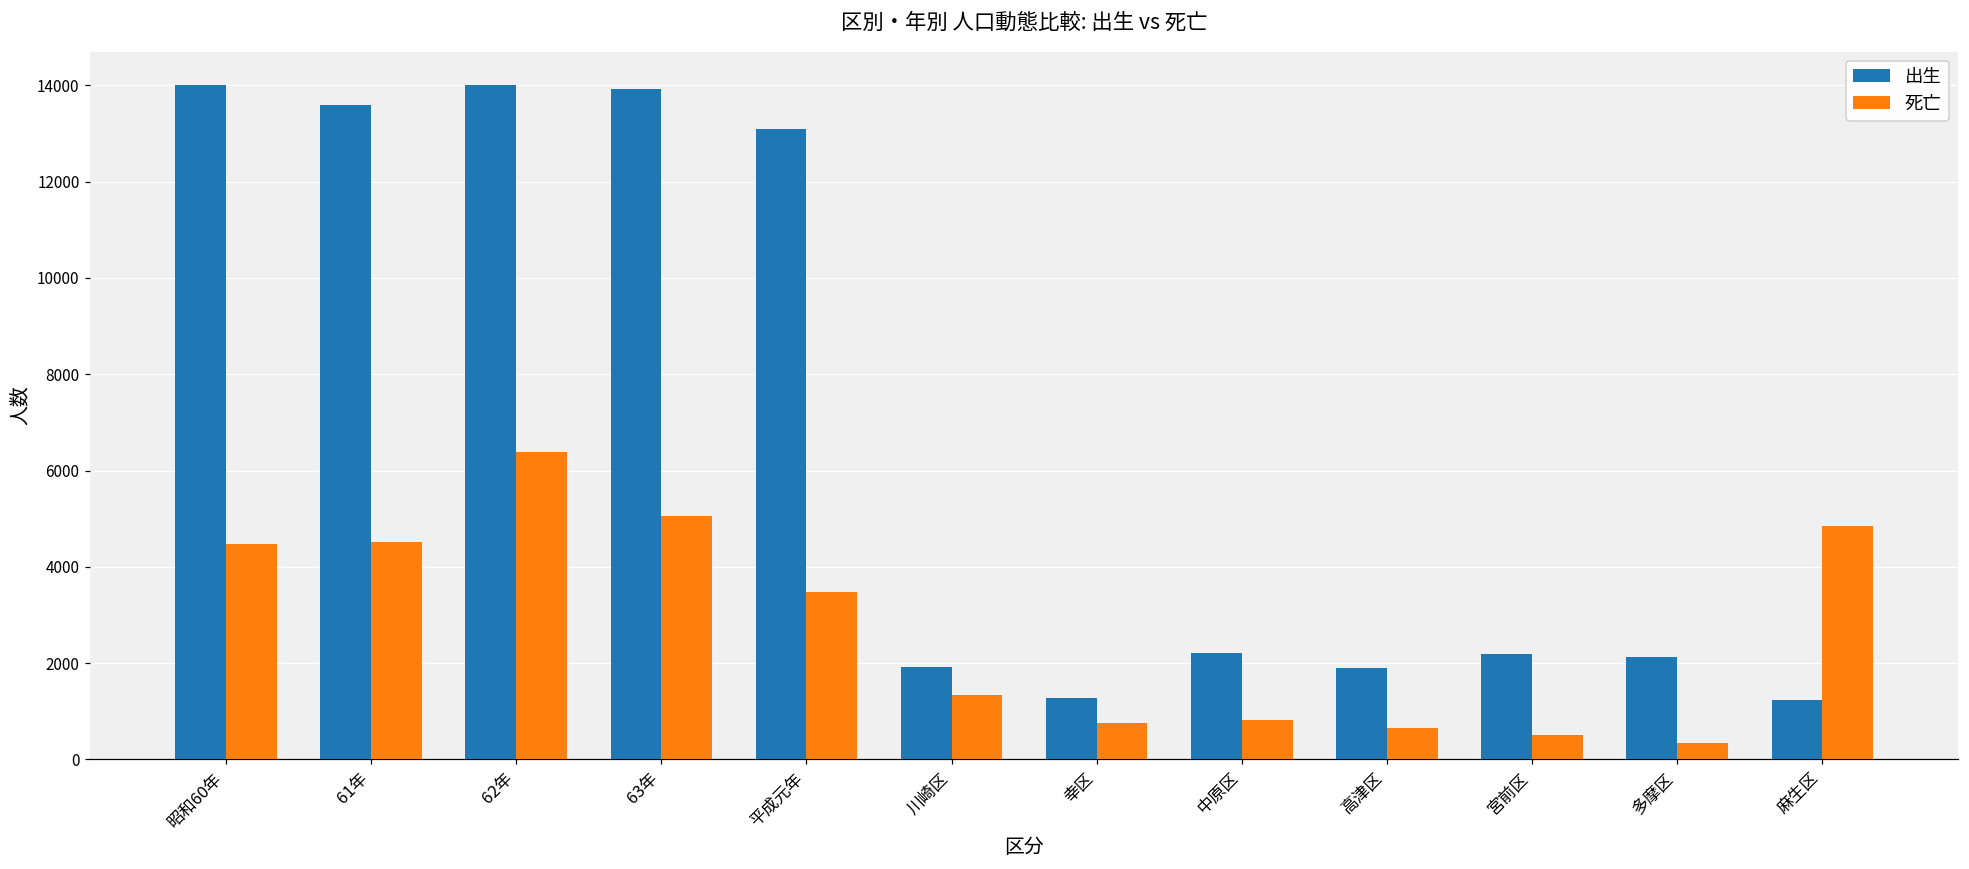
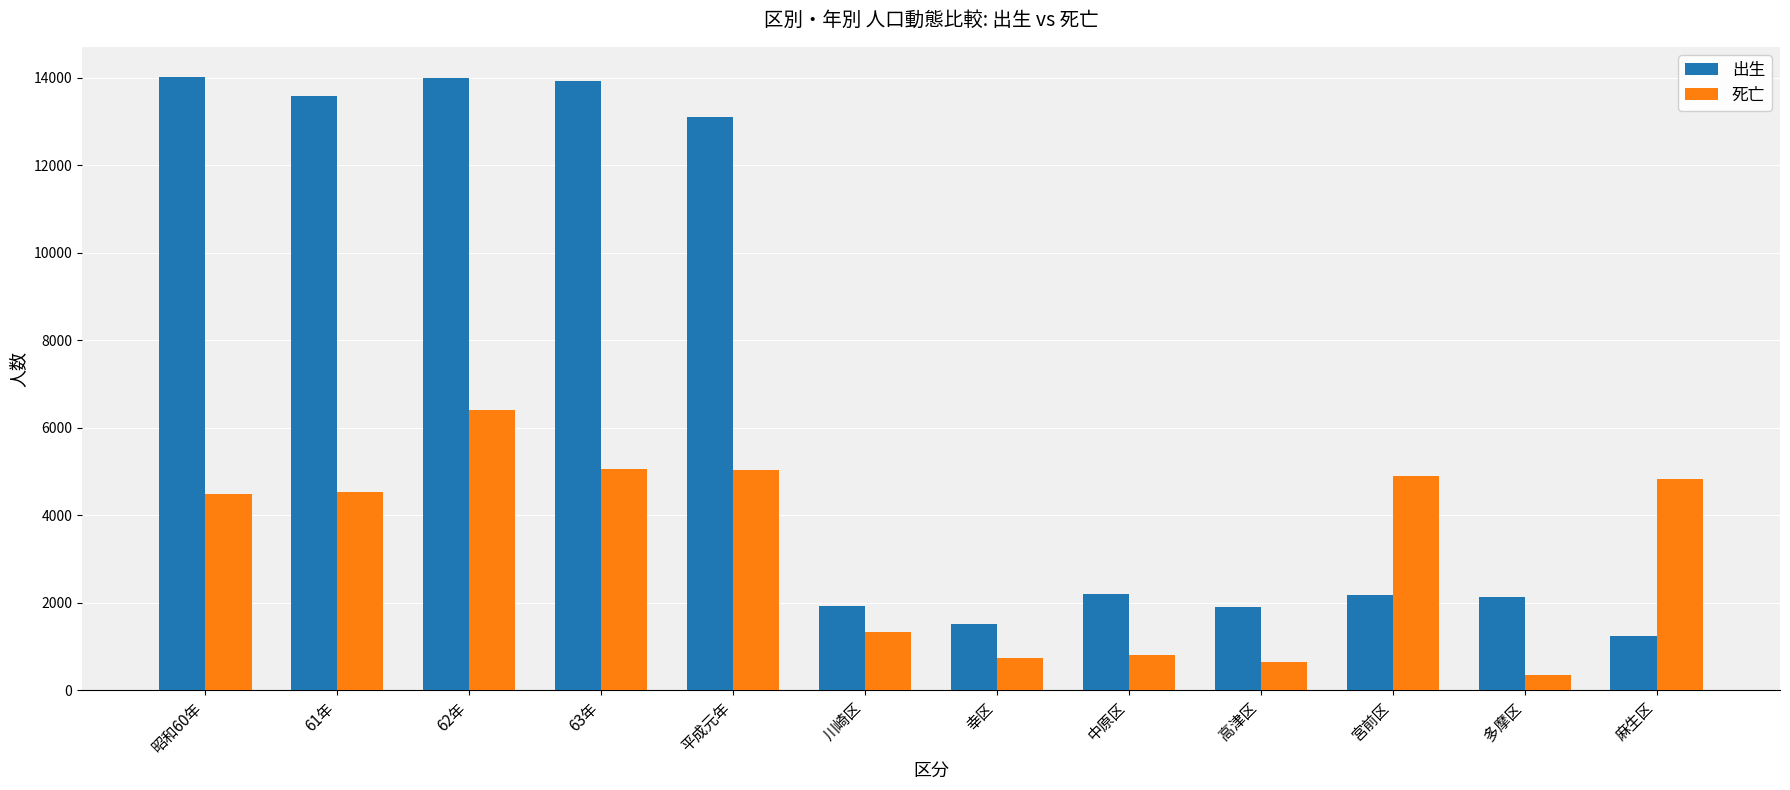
  {
    "出生": {
      "昭和60年": 14000,
      "61年": 13600,
      "62年": 14000,
      "63年": 13900,
      "平成元年": 13100,
      "川崎区": 1900,
-     "幸区": 1300,
+     "幸区": 1500,
      "中原区": 2200,
      "高津区": 1900,
      "宮前区": 2200,
      "多摩区": 2100,
      "麻生区": 1200
    },
    "死亡": {
      "昭和60年": 4500,
      "61年": 4500,
      "62年": 6400,
      "63年": 5100,
-     "平成元年": 3500,
+     "平成元年": 5000,
      "川崎区": 1300,
      "幸区": 700,
      "中原区": 800,
      "高津区": 700,
-     "宮前区": 500,
+     "宮前区": 4900,
      "多摩区": 300,
      "麻生区": 4800
    }
  }
